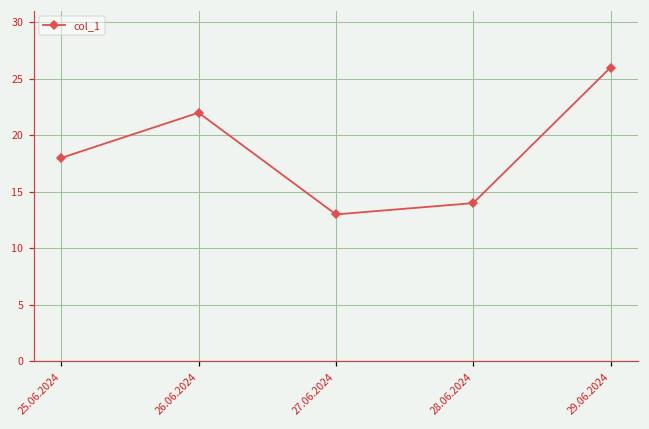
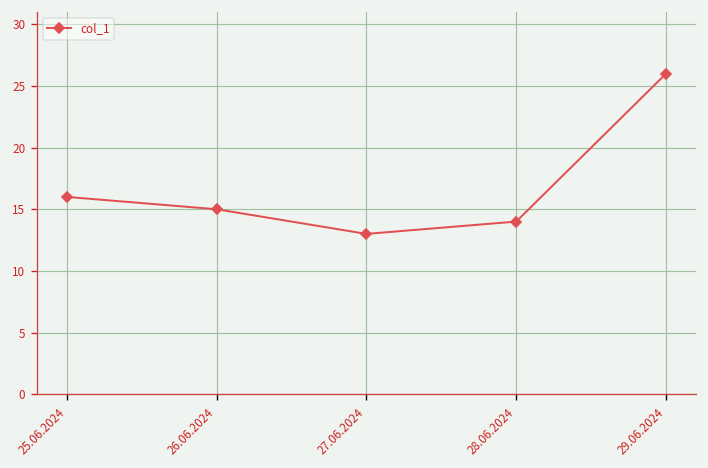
  {
-   "25.06.2024": 18,
-   "26.06.2024": 22,
+   "25.06.2024": 16,
+   "26.06.2024": 15,
    "27.06.2024": 13,
    "28.06.2024": 14,
    "29.06.2024": 26
  }
